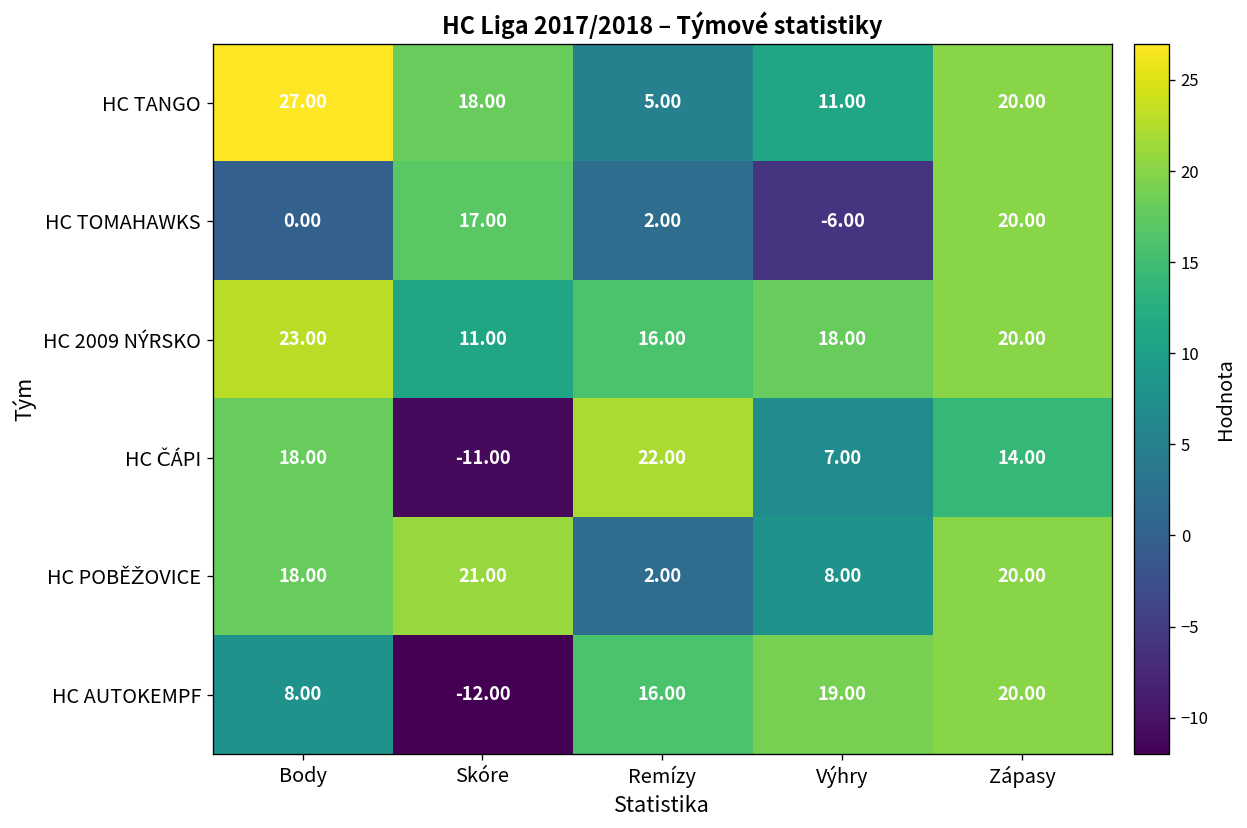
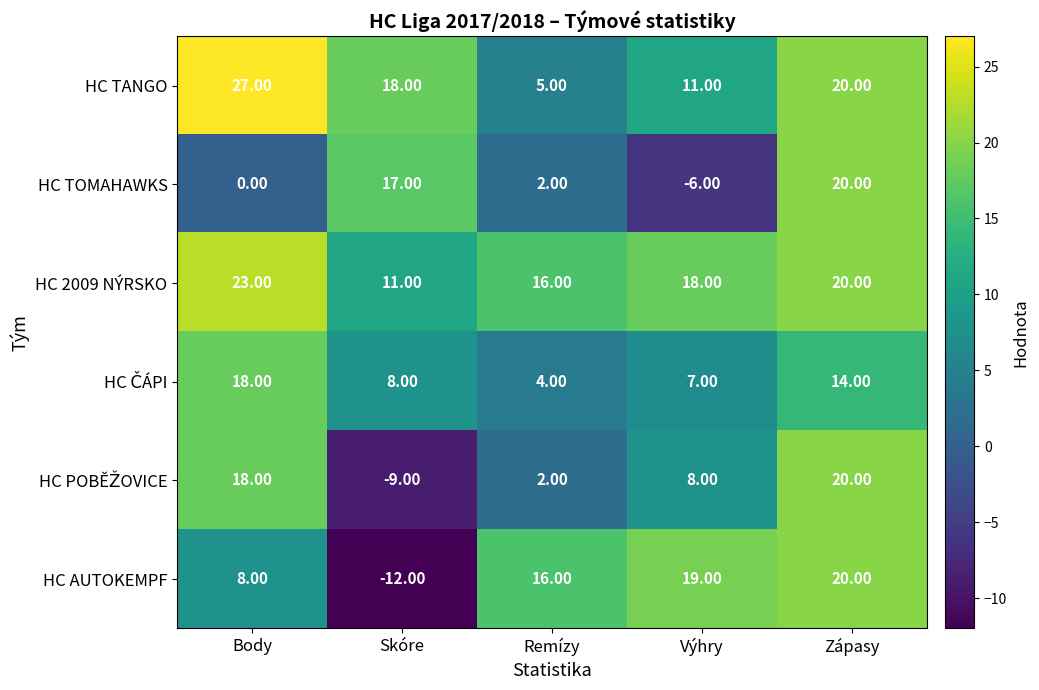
  {
    "HC TANGO": {
      "Body": 27.00,
      "Skóre": 18.00,
      "Remízy": 5.00,
      "Výhry": 11.00,
      "Zápasy": 20.00
    },
    "HC TOMAHAWKS": {
      "Body": 0.00,
      "Skóre": 17.00,
      "Remízy": 2.00,
      "Výhry": -6.00,
      "Zápasy": 20.00
    },
    "HC 2009 NÝRSKO": {
      "Body": 23.00,
      "Skóre": 11.00,
      "Remízy": 16.00,
      "Výhry": 18.00,
      "Zápasy": 20.00
    },
    "HC ČÁPI": {
      "Body": 18.00,
-     "Skóre": -11.00,
-     "Remízy": 22.00,
+     "Skóre": 8.00,
+     "Remízy": 4.00,
      "Výhry": 7.00,
      "Zápasy": 14.00
    },
    "HC POBĚŽOVICE": {
      "Body": 18.00,
-     "Skóre": 21.00,
+     "Skóre": -9.00,
      "Remízy": 2.00,
      "Výhry": 8.00,
      "Zápasy": 20.00
    },
    "HC AUTOKEMPF": {
      "Body": 8.00,
      "Skóre": -12.00,
      "Remízy": 16.00,
      "Výhry": 19.00,
      "Zápasy": 20.00
    }
  }
